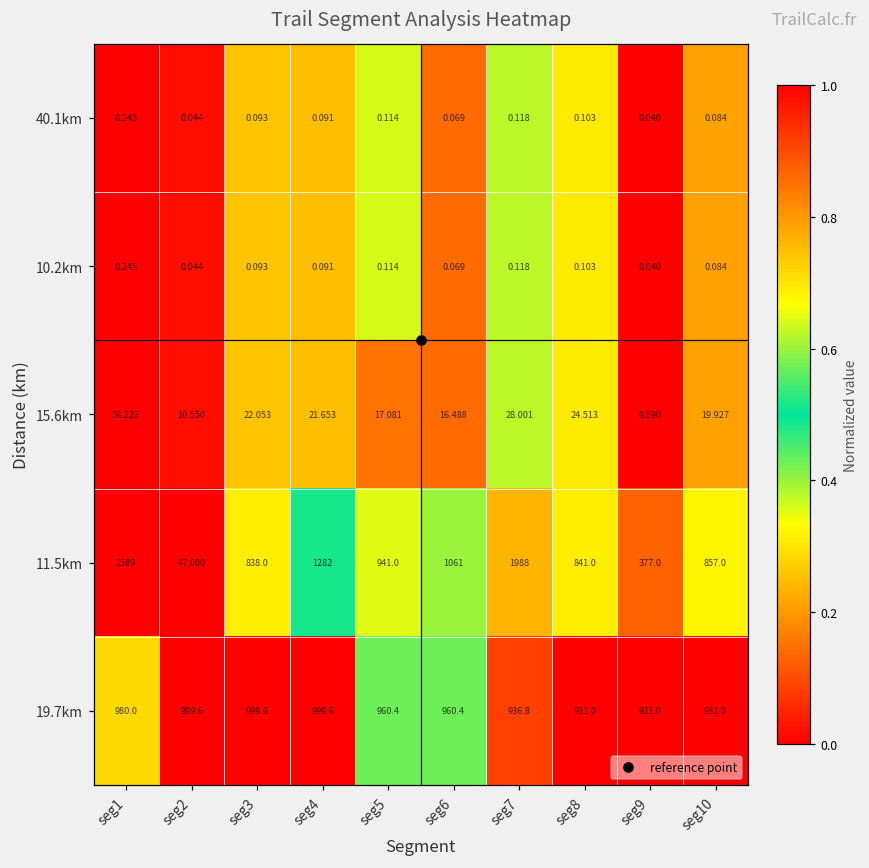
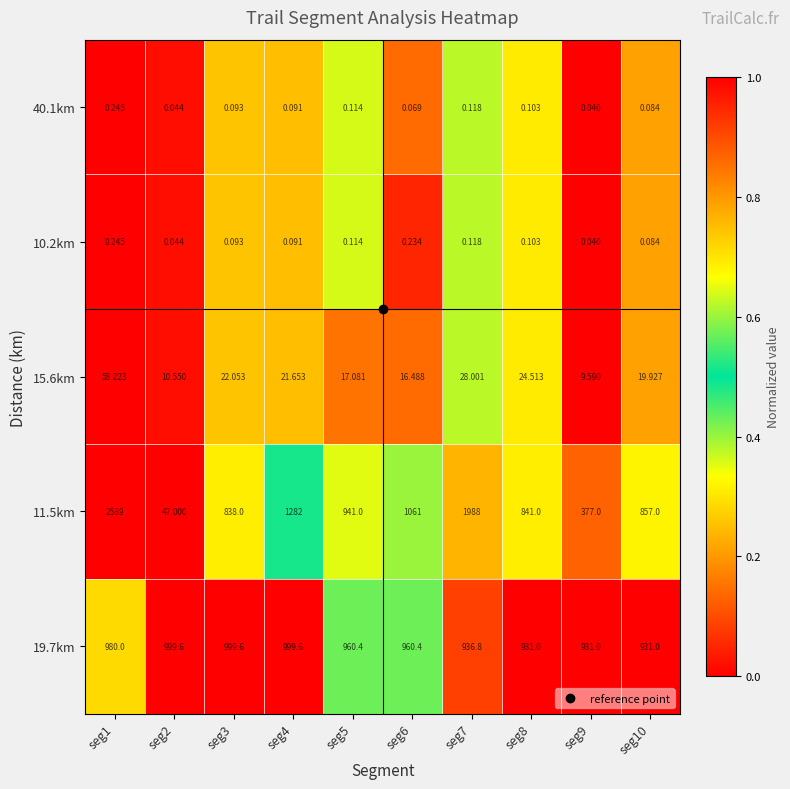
  {
    "40.1km": {
      "seg1": 0.245,
      "seg2": 0.044,
      "seg3": 0.093,
      "seg4": 0.091,
      "seg5": 0.114,
      "seg6": 0.069,
      "seg7": 0.118,
      "seg8": 0.103,
      "seg9": 0.040,
      "seg10": 0.084
    },
    "10.2km": {
      "seg1": 0.245,
      "seg2": 0.044,
      "seg3": 0.093,
      "seg4": 0.091,
      "seg5": 0.114,
-     "seg6": 0.069,
+     "seg6": 0.234,
      "seg7": 0.118,
      "seg8": 0.103,
      "seg9": 0.040,
      "seg10": 0.084
    },
    "15.6km": {
      "seg1": 58.223,
      "seg2": 10.550,
      "seg3": 22.053,
      "seg4": 21.653,
      "seg5": 17.081,
      "seg6": 16.488,
      "seg7": 28.001,
      "seg8": 24.513,
      "seg9": 9.590,
      "seg10": 19.927
    },
    "11.5km": {
      "seg1": 2589,
      "seg2": 47.000,
      "seg3": 838.0,
      "seg4": 1282,
      "seg5": 941.0,
      "seg6": 1061,
      "seg7": 1988,
      "seg8": 841.0,
      "seg9": 377.0,
      "seg10": 857.0
    },
    "19.7km": {
      "seg1": 980.0,
      "seg2": 999.6,
      "seg3": 999.6,
      "seg4": 999.6,
      "seg5": 960.4,
      "seg6": 960.4,
      "seg7": 936.8,
      "seg8": 931.0,
      "seg9": 931.0,
      "seg10": 931.0
    }
  }
